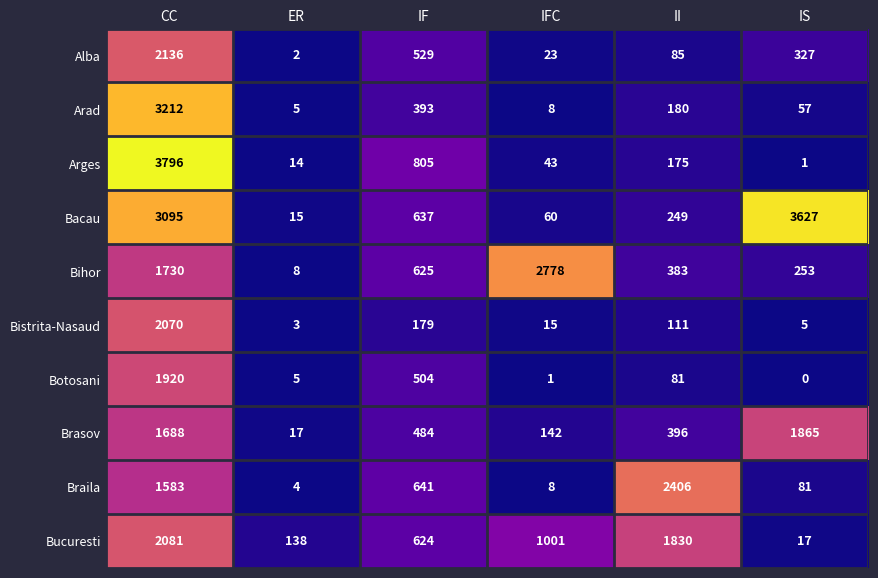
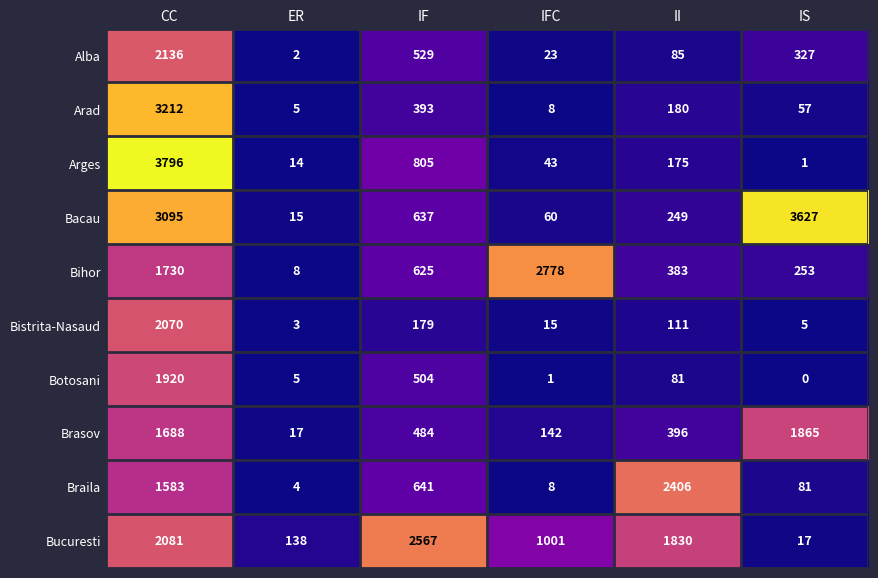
  {
    "Alba": {
      "CC": 2136,
      "ER": 2,
      "IF": 529,
      "IFC": 23,
      "II": 85,
      "IS": 327
    },
    "Arad": {
      "CC": 3212,
      "ER": 5,
      "IF": 393,
      "IFC": 8,
      "II": 180,
      "IS": 57
    },
    "Arges": {
      "CC": 3796,
      "ER": 14,
      "IF": 805,
      "IFC": 43,
      "II": 175,
      "IS": 1
    },
    "Bacau": {
      "CC": 3095,
      "ER": 15,
      "IF": 637,
      "IFC": 60,
      "II": 249,
      "IS": 3627
    },
    "Bihor": {
      "CC": 1730,
      "ER": 8,
      "IF": 625,
      "IFC": 2778,
      "II": 383,
      "IS": 253
    },
    "Bistrita-Nasaud": {
      "CC": 2070,
      "ER": 3,
      "IF": 179,
      "IFC": 15,
      "II": 111,
      "IS": 5
    },
    "Botosani": {
      "CC": 1920,
      "ER": 5,
      "IF": 504,
      "IFC": 1,
      "II": 81,
      "IS": 0
    },
    "Brasov": {
      "CC": 1688,
      "ER": 17,
      "IF": 484,
      "IFC": 142,
      "II": 396,
      "IS": 1865
    },
    "Braila": {
      "CC": 1583,
      "ER": 4,
      "IF": 641,
      "IFC": 8,
      "II": 2406,
      "IS": 81
    },
    "Bucuresti": {
      "CC": 2081,
      "ER": 138,
-     "IF": 624,
+     "IF": 2567,
      "IFC": 1001,
      "II": 1830,
      "IS": 17
    }
  }
